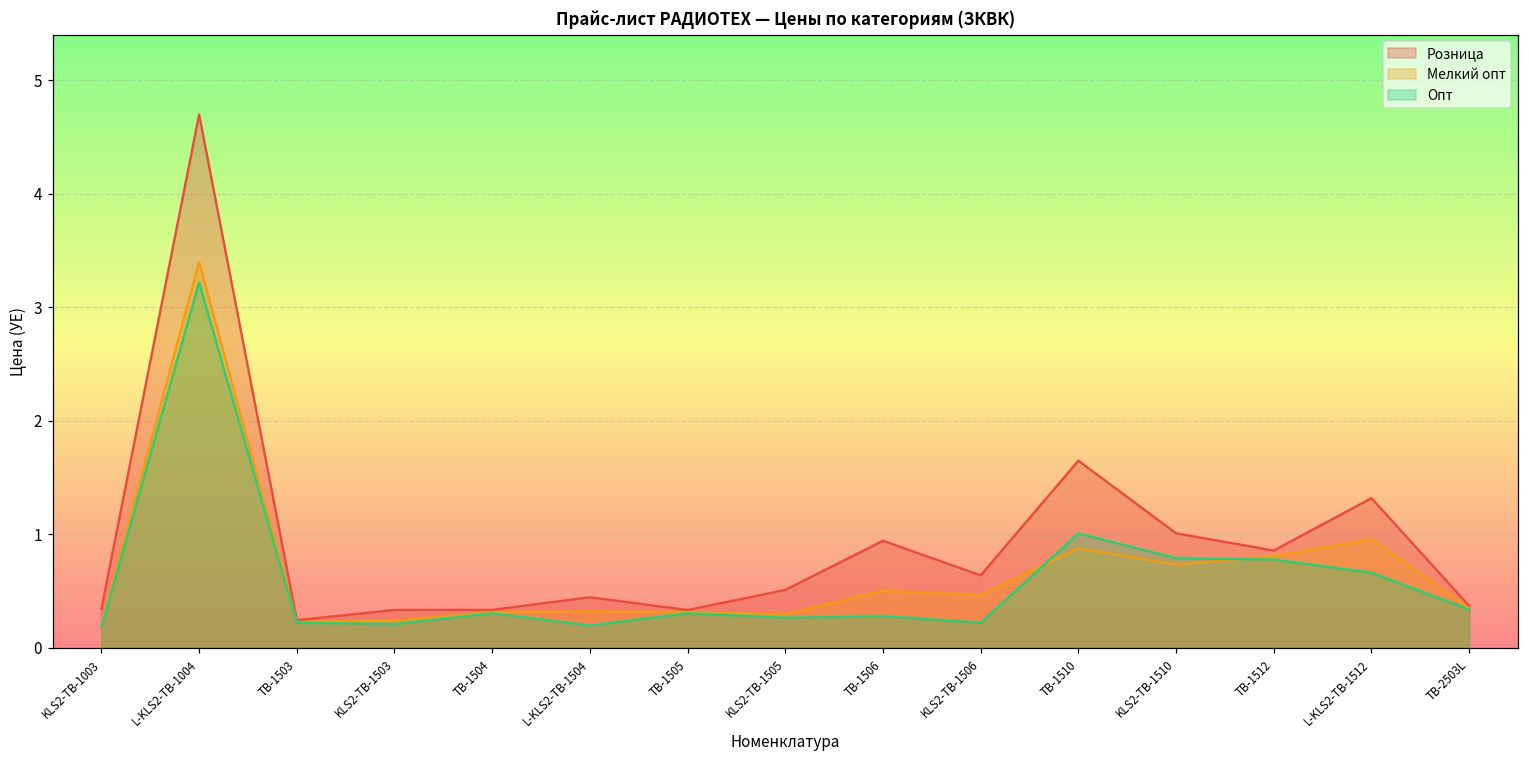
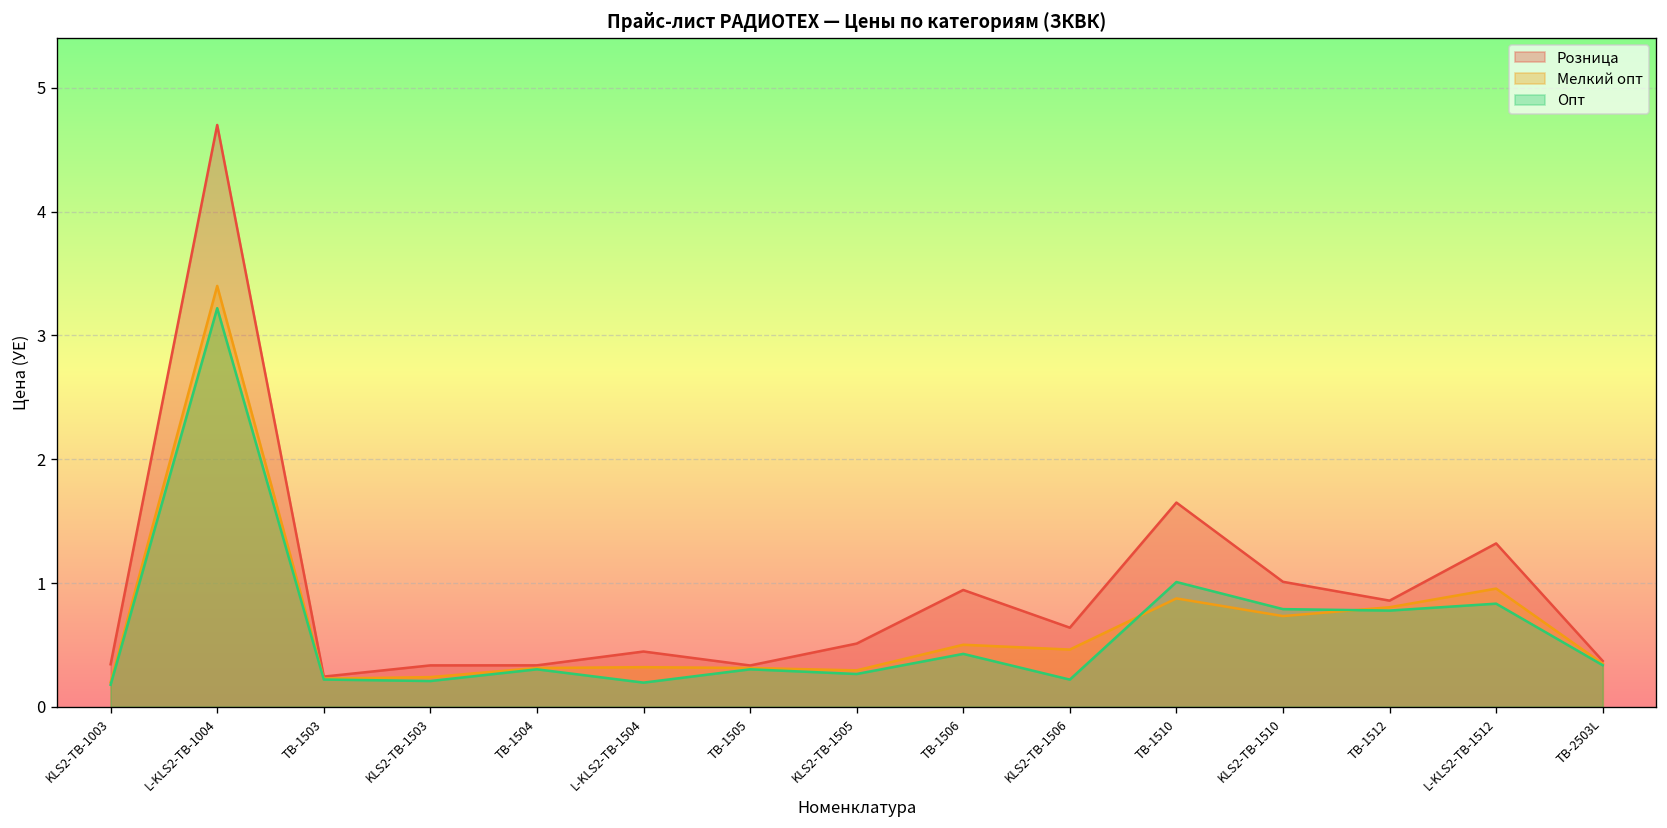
  {
    "Опт": {
      "L-KLS2-TB-1004": 3.22,
      "KLS2-TB-1503": 0.21,
      "L-KLS2-TB-1504": 0.20,
      "KLS2-TB-1505": 0.27,
-     "TB-1506": 0.28,
+     "TB-1506": 0.43,
      "KLS2-TB-1506": 0.22,
      "TB-1510": 1.01,
      "KLS2-TB-1510": 0.79,
      "TB-1512": 0.78,
-     "L-KLS2-TB-1512": 0.66
+     "L-KLS2-TB-1512": 0.83
    }
  }
